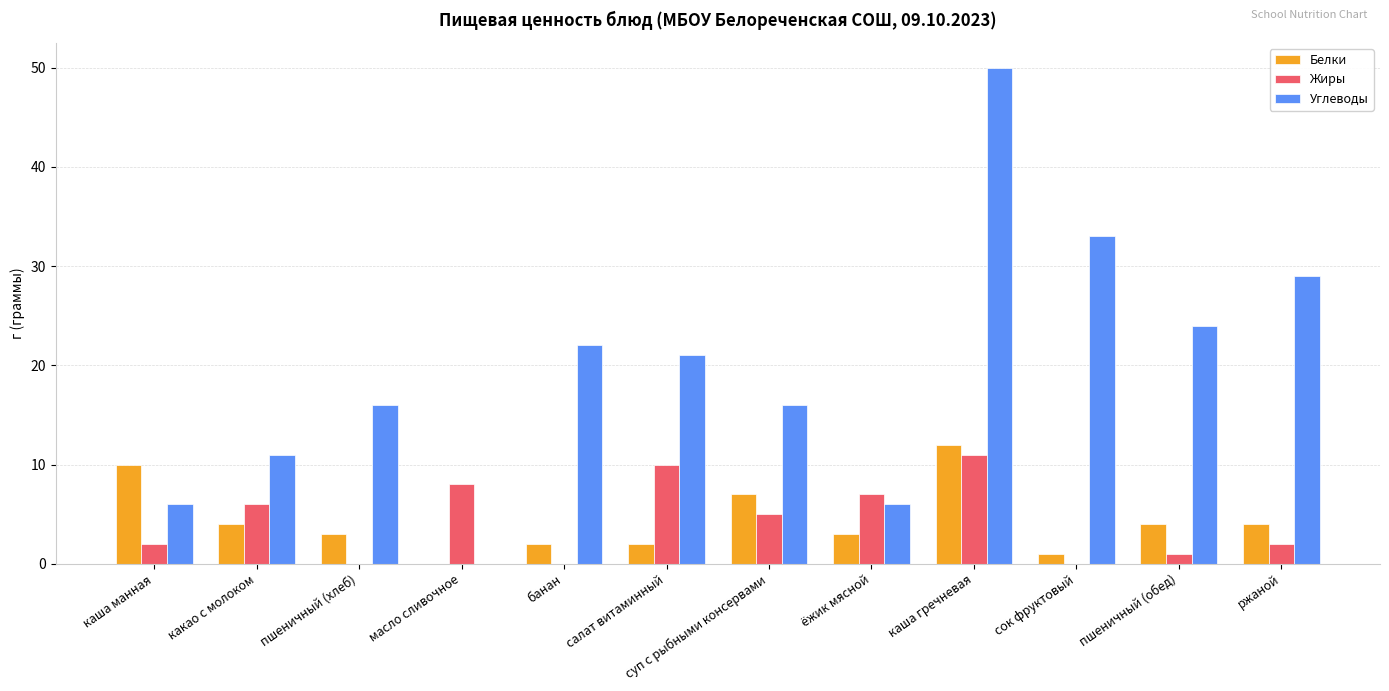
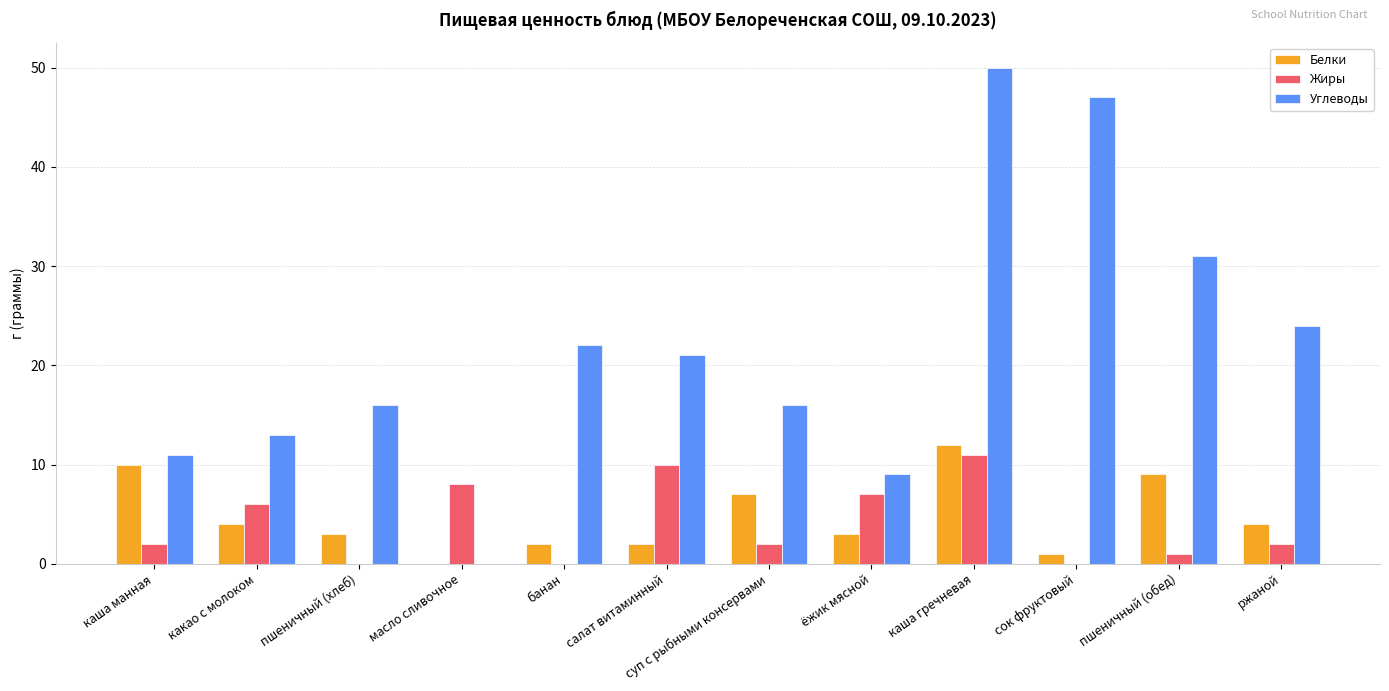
  {
    "Белки": {
      "каша манная": 10,
      "какао с молоком": 4,
      "пшеничный (хлеб)": 3,
      "масло сливочное": 0,
      "банан": 2,
      "салат витаминный": 2,
      "суп с рыбными консервами": 7,
      "ёжик мясной": 3,
      "каша гречневая": 12,
      "сок фруктовый": 1,
-     "пшеничный (обед)": 4,
+     "пшеничный (обед)": 9,
      "ржаной": 4
    },
    "Жиры": {
      "каша манная": 2,
      "какао с молоком": 6,
      "пшеничный (хлеб)": 0,
      "масло сливочное": 8,
      "банан": 0,
      "салат витаминный": 10,
-     "суп с рыбными консервами": 5,
+     "суп с рыбными консервами": 2,
      "ёжик мясной": 7,
      "каша гречневая": 11,
      "сок фруктовый": 0,
      "пшеничный (обед)": 1,
      "ржаной": 2
    },
    "Углеводы": {
-     "каша манная": 6,
-     "какао с молоком": 11,
+     "каша манная": 11,
+     "какао с молоком": 13,
      "пшеничный (хлеб)": 16,
      "масло сливочное": 0,
      "банан": 22,
      "салат витаминный": 21,
      "суп с рыбными консервами": 16,
-     "ёжик мясной": 6,
+     "ёжик мясной": 9,
      "каша гречневая": 50,
-     "сок фруктовый": 33,
-     "пшеничный (обед)": 24,
-     "ржаной": 29
+     "сок фруктовый": 47,
+     "пшеничный (обед)": 31,
+     "ржаной": 24
    }
  }
